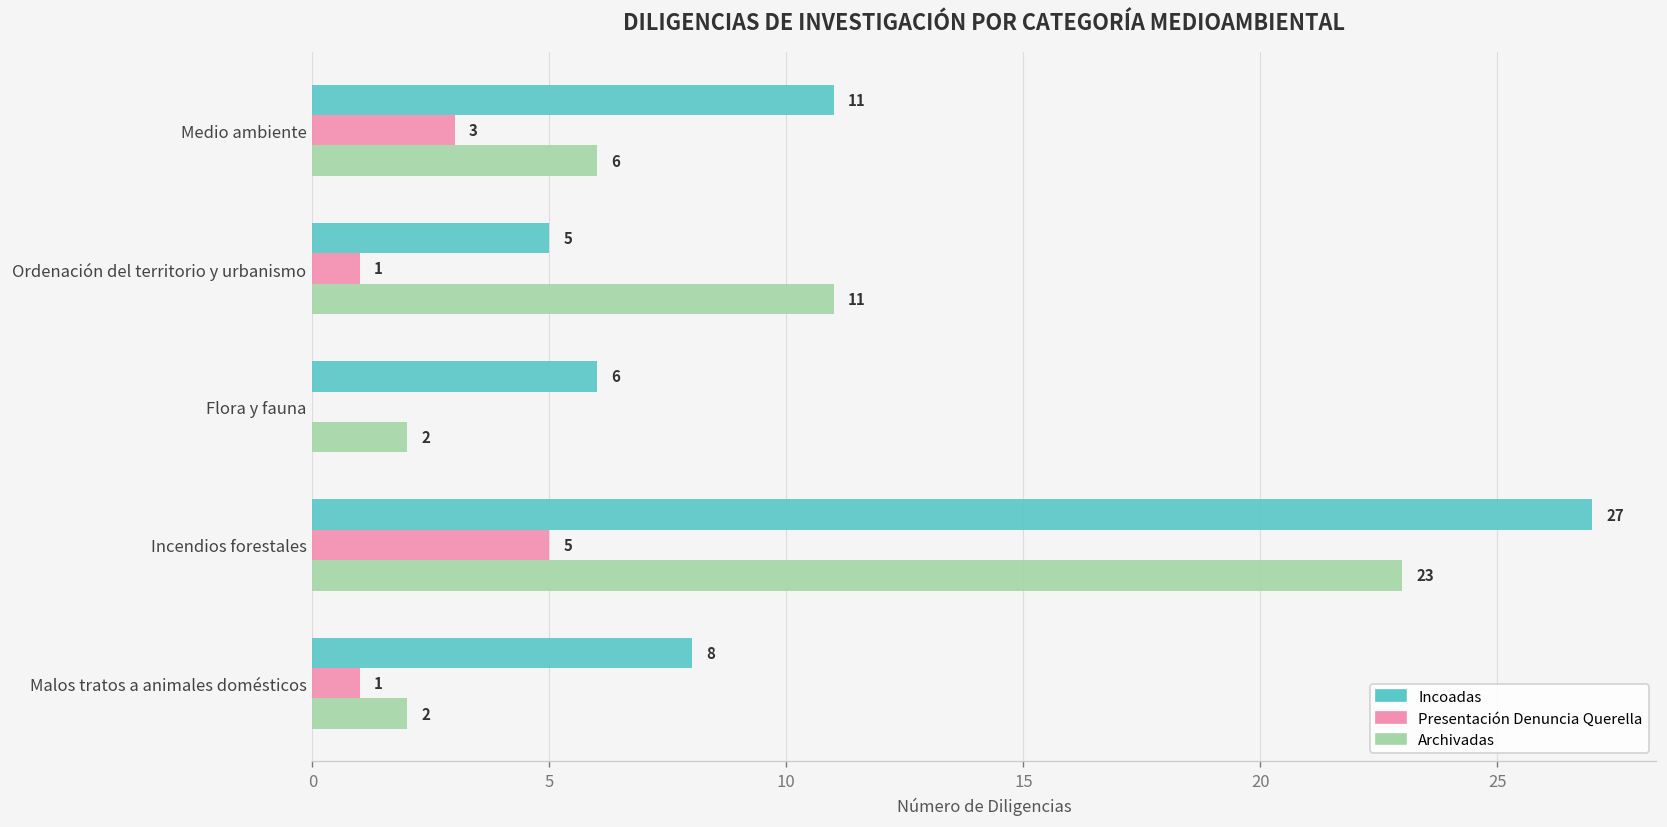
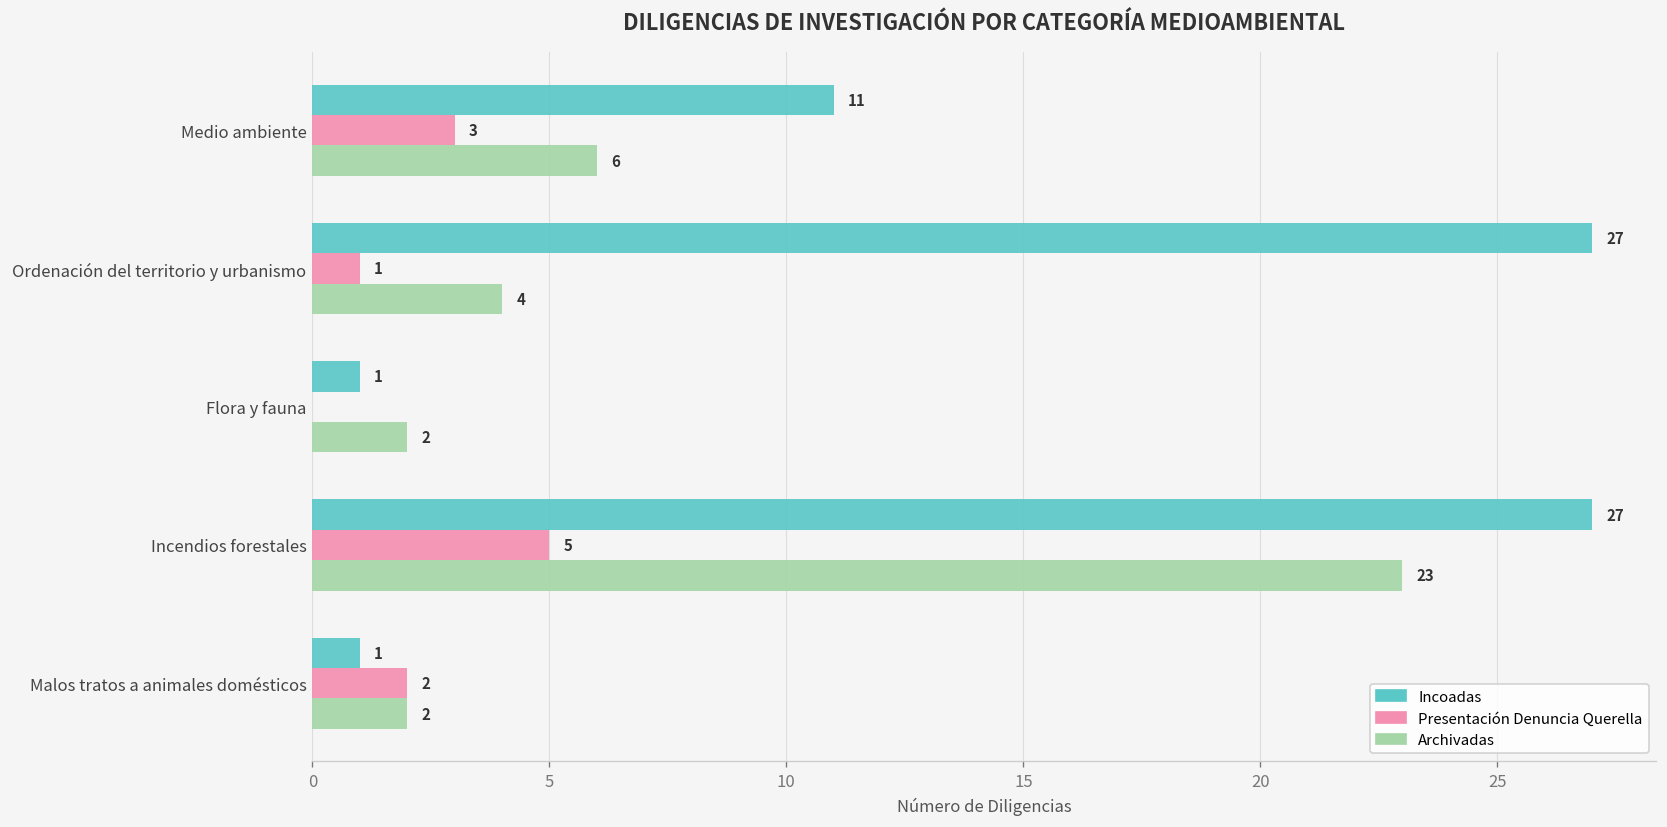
  {
    "Incoadas": {
      "Medio ambiente": 11,
-     "Ordenación del territorio y urbanismo": 5,
-     "Flora y fauna": 6,
+     "Ordenación del territorio y urbanismo": 27,
+     "Flora y fauna": 1,
      "Incendios forestales": 27,
-     "Malos tratos a animales domésticos": 8
+     "Malos tratos a animales domésticos": 1
    },
    "Presentación Denuncia Querella": {
      "Medio ambiente": 3,
      "Ordenación del territorio y urbanismo": 1,
      "Incendios forestales": 5,
-     "Malos tratos a animales domésticos": 1
+     "Malos tratos a animales domésticos": 2
    },
    "Archivadas": {
      "Medio ambiente": 6,
-     "Ordenación del territorio y urbanismo": 11,
+     "Ordenación del territorio y urbanismo": 4,
      "Flora y fauna": 2,
      "Incendios forestales": 23,
      "Malos tratos a animales domésticos": 2
    }
  }
